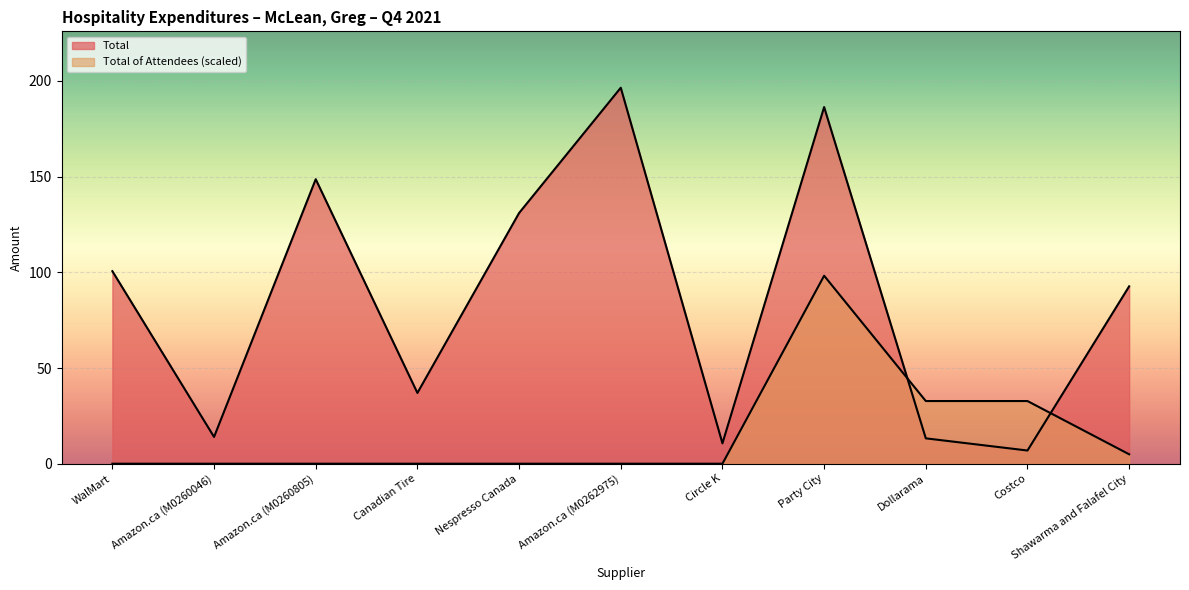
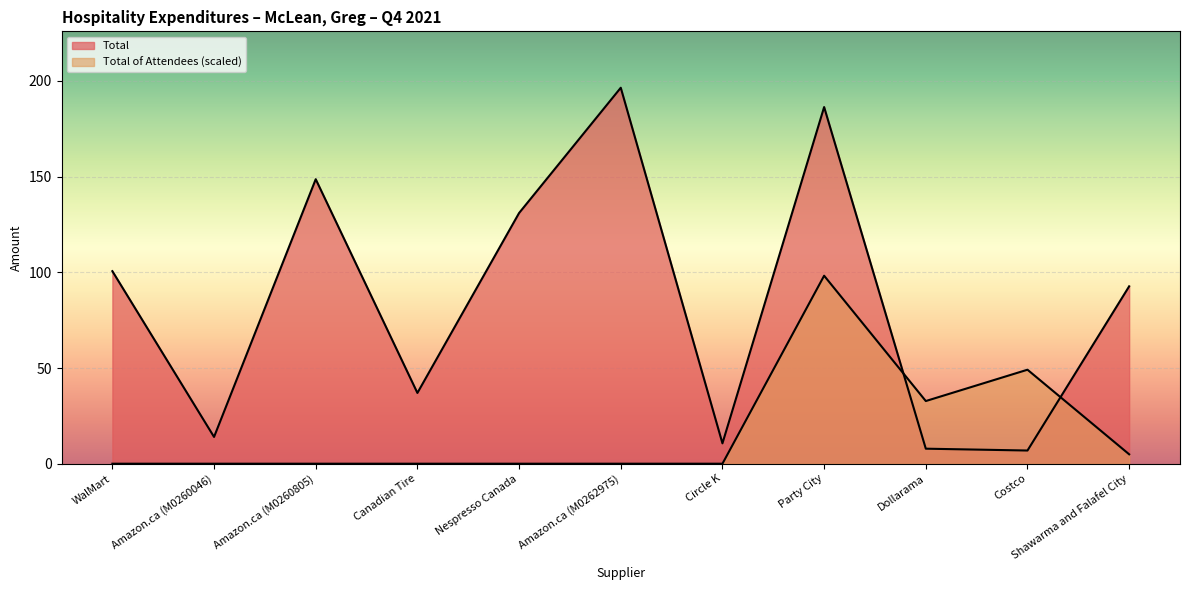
  {
    "Total": {
      "WalMart": 101,
      "Amazon.ca (M0260046)": 14,
      "Amazon.ca (M0260805)": 149,
      "Canadian Tire": 37,
      "Nespresso Canada": 131,
      "Amazon.ca (M0262975)": 196,
      "Circle K": 11,
      "Party City": 186,
-     "Dollarama": 13,
+     "Dollarama": 8,
      "Costco": 7,
      "Shawarma and Falafel City": 93
    },
    "Total of Attendees (scaled)": {
      "WalMart": 0,
      "Amazon.ca (M0260046)": 0,
      "Amazon.ca (M0260805)": 0,
      "Canadian Tire": 0,
      "Nespresso Canada": 0,
      "Amazon.ca (M0262975)": 0,
      "Circle K": 0,
      "Party City": 98,
      "Dollarama": 33,
-     "Costco": 33,
+     "Costco": 49,
      "Shawarma and Falafel City": 5
    }
  }
